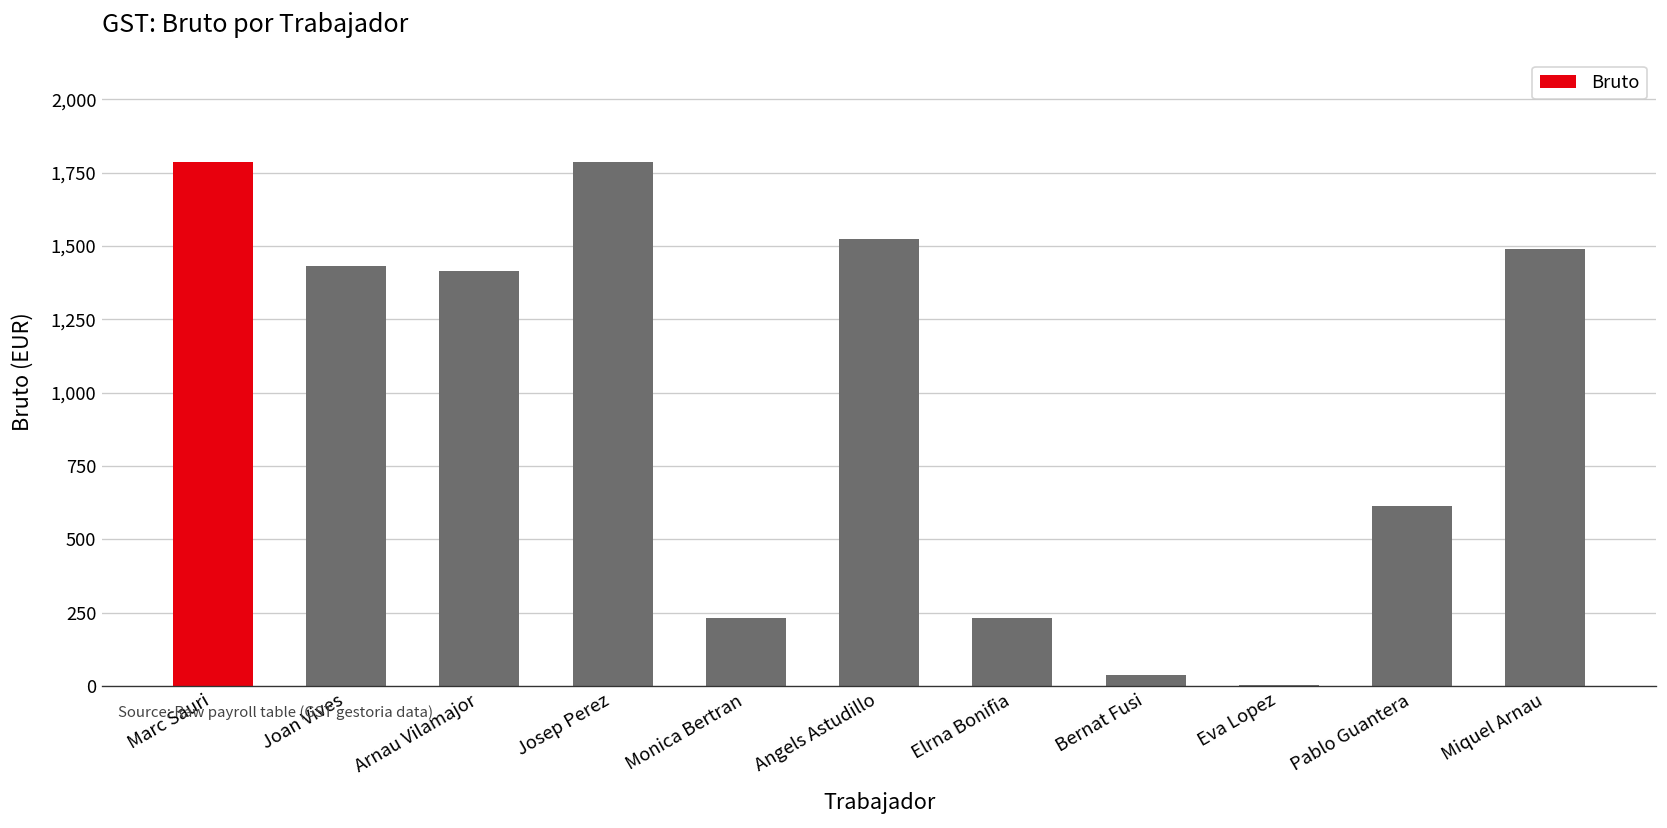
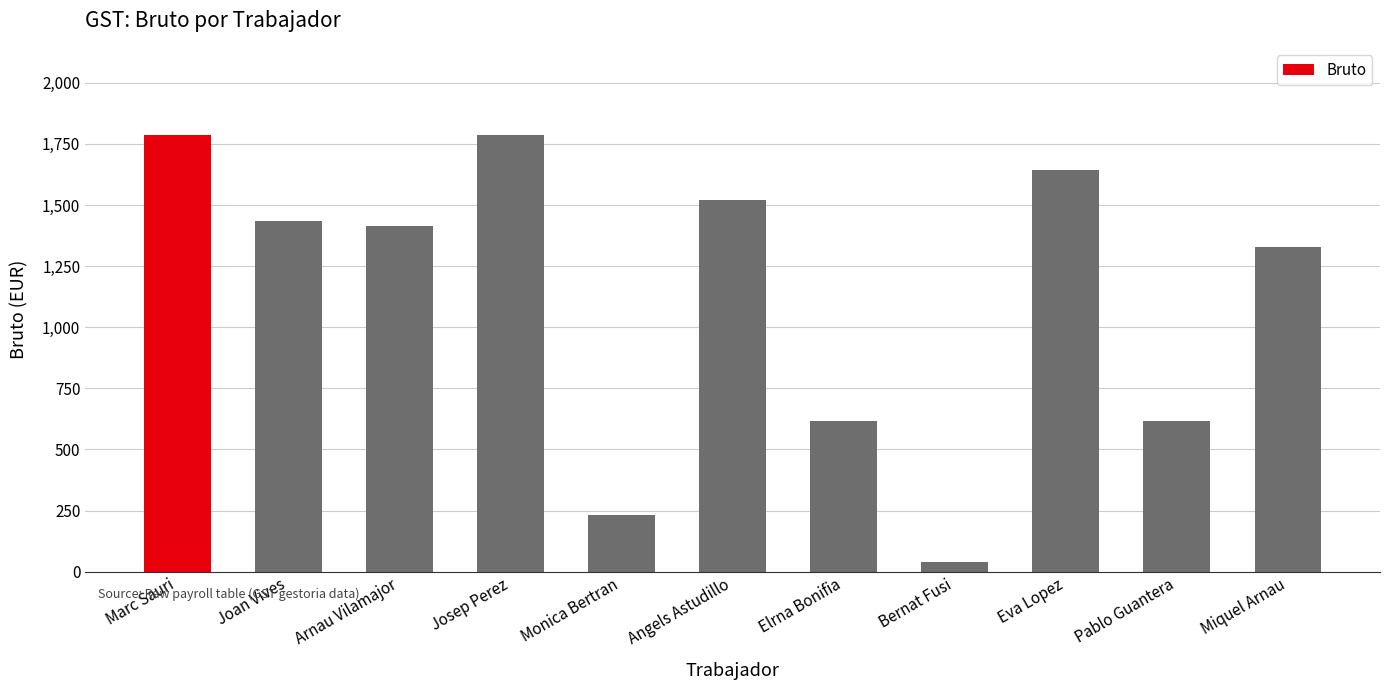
  {
    "Marc Sauri": "1,790",
    "Joan Vives": "1,430",
    "Arnau Vilamajor": "1,410",
    "Josep Perez": "1,790",
    "Monica Bertran": "230",
    "Angels Astudillo": "1,520",
-   "Elrna Bonifia": "230",
+   "Elrna Bonifia": "610",
    "Bernat Fusi": "40",
-   "Eva Lopez": "0",
+   "Eva Lopez": "1,640",
    "Pablo Guantera": "610",
-   "Miquel Arnau": "1,490"
+   "Miquel Arnau": "1,330"
  }
